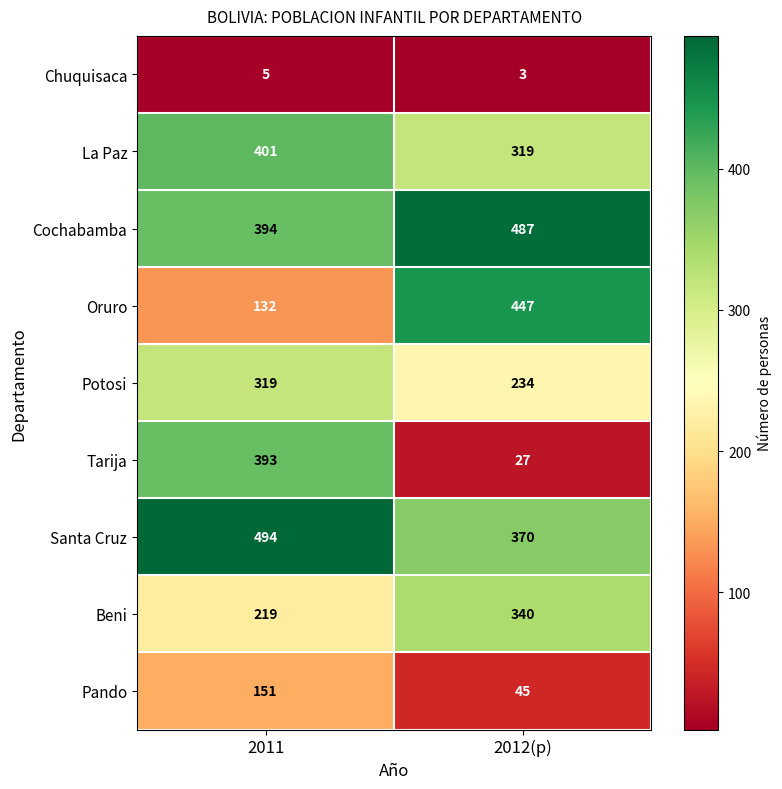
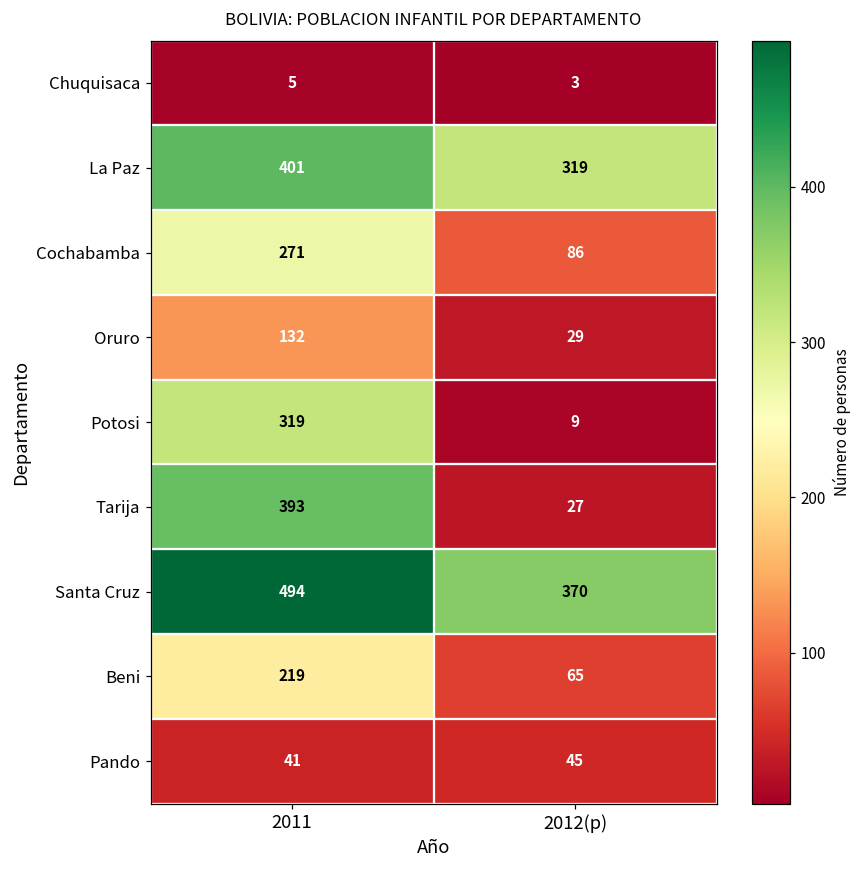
  {
    "Chuquisaca": {
      "2011": 5,
      "2012(p)": 3
    },
    "La Paz": {
      "2011": 401,
      "2012(p)": 319
    },
    "Cochabamba": {
-     "2011": 394,
-     "2012(p)": 487
+     "2011": 271,
+     "2012(p)": 86
    },
    "Oruro": {
      "2011": 132,
-     "2012(p)": 447
+     "2012(p)": 29
    },
    "Potosi": {
      "2011": 319,
-     "2012(p)": 234
+     "2012(p)": 9
    },
    "Tarija": {
      "2011": 393,
      "2012(p)": 27
    },
    "Santa Cruz": {
      "2011": 494,
      "2012(p)": 370
    },
    "Beni": {
      "2011": 219,
-     "2012(p)": 340
+     "2012(p)": 65
    },
    "Pando": {
-     "2011": 151,
+     "2011": 41,
      "2012(p)": 45
    }
  }
